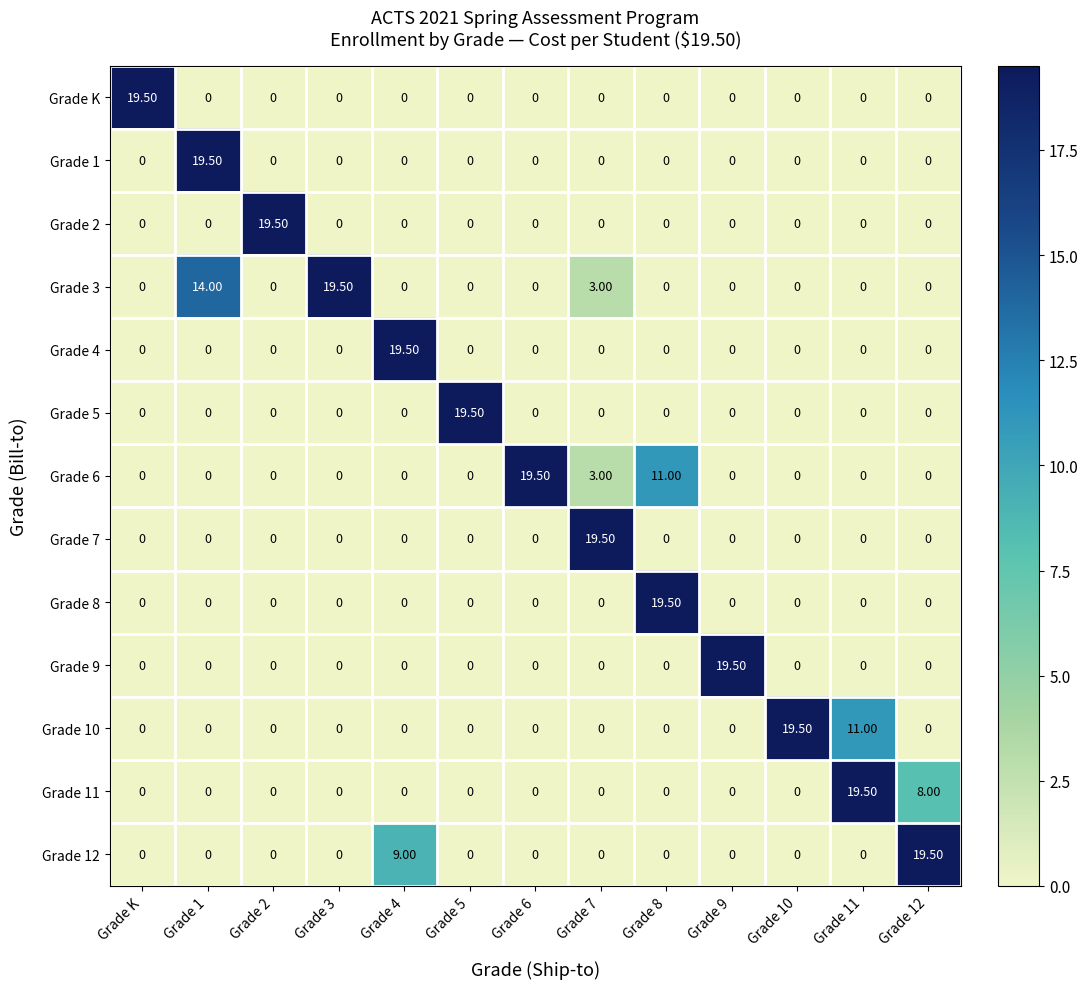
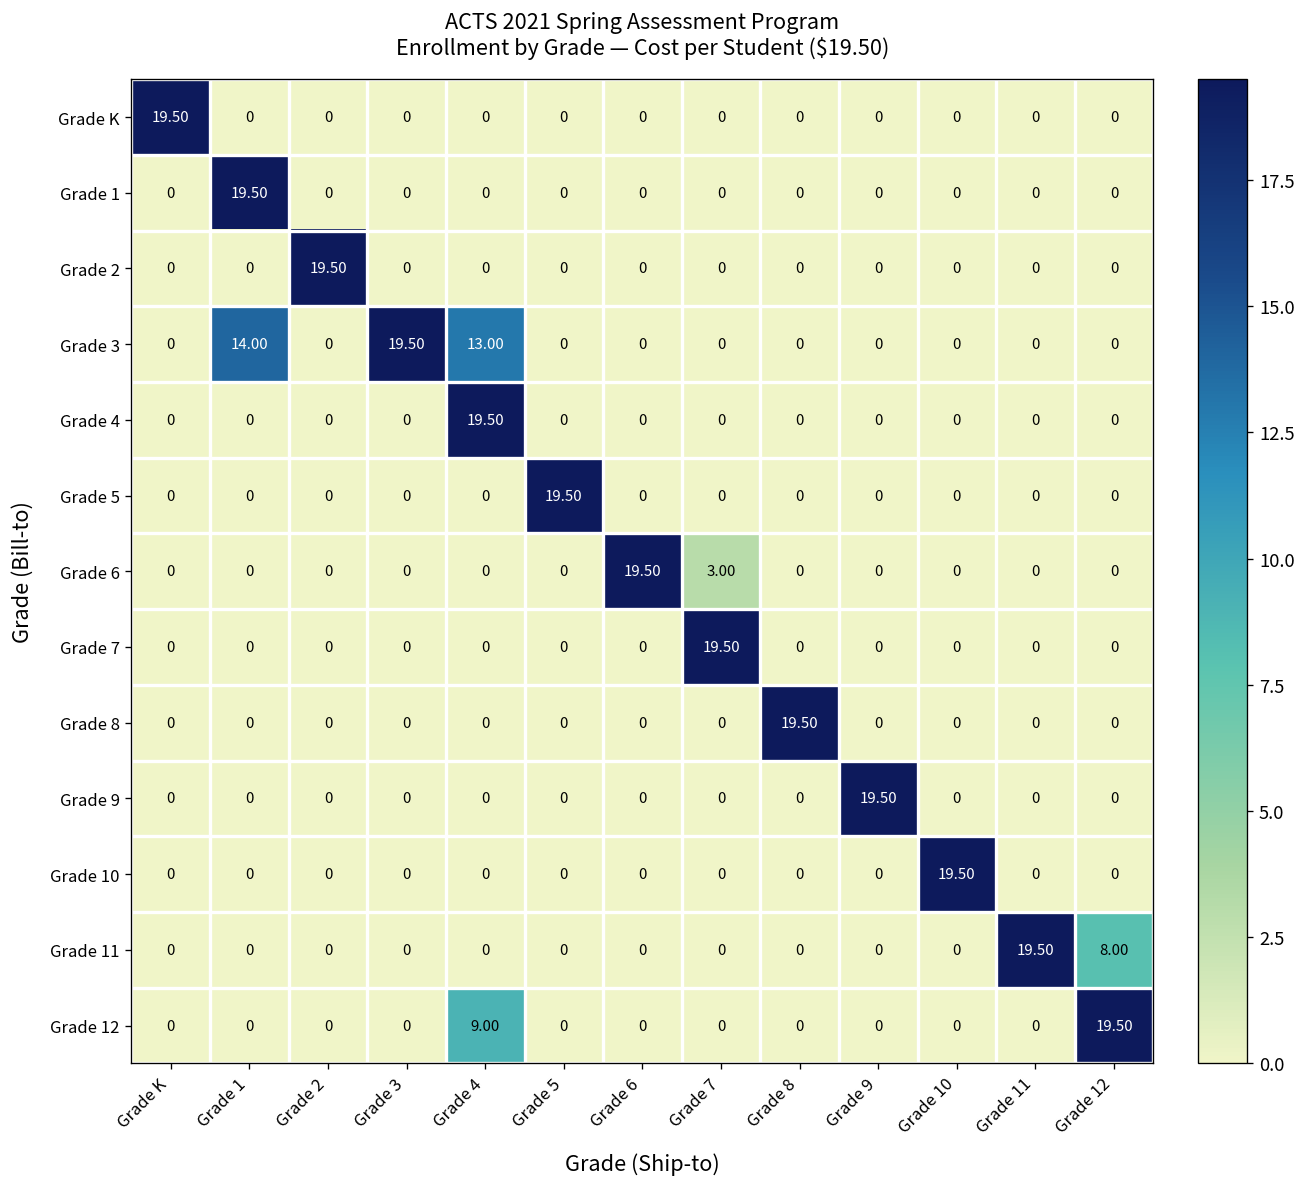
  {
    "Grade K": {
      "Grade K": 19.50,
      "Grade 1": 0,
      "Grade 2": 0,
      "Grade 3": 0,
      "Grade 4": 0,
      "Grade 5": 0,
      "Grade 6": 0,
      "Grade 7": 0,
      "Grade 8": 0,
      "Grade 9": 0,
      "Grade 10": 0,
      "Grade 11": 0,
      "Grade 12": 0
    },
    "Grade 1": {
      "Grade K": 0,
      "Grade 1": 19.50,
      "Grade 2": 0,
      "Grade 3": 0,
      "Grade 4": 0,
      "Grade 5": 0,
      "Grade 6": 0,
      "Grade 7": 0,
      "Grade 8": 0,
      "Grade 9": 0,
      "Grade 10": 0,
      "Grade 11": 0,
      "Grade 12": 0
    },
    "Grade 2": {
      "Grade K": 0,
      "Grade 1": 0,
      "Grade 2": 19.50,
      "Grade 3": 0,
      "Grade 4": 0,
      "Grade 5": 0,
      "Grade 6": 0,
      "Grade 7": 0,
      "Grade 8": 0,
      "Grade 9": 0,
      "Grade 10": 0,
      "Grade 11": 0,
      "Grade 12": 0
    },
    "Grade 3": {
      "Grade K": 0,
      "Grade 1": 14.00,
      "Grade 2": 0,
      "Grade 3": 19.50,
-     "Grade 4": 0,
+     "Grade 4": 13.00,
      "Grade 5": 0,
      "Grade 6": 0,
-     "Grade 7": 3.00,
+     "Grade 7": 0,
      "Grade 8": 0,
      "Grade 9": 0,
      "Grade 10": 0,
      "Grade 11": 0,
      "Grade 12": 0
    },
    "Grade 4": {
      "Grade K": 0,
      "Grade 1": 0,
      "Grade 2": 0,
      "Grade 3": 0,
      "Grade 4": 19.50,
      "Grade 5": 0,
      "Grade 6": 0,
      "Grade 7": 0,
      "Grade 8": 0,
      "Grade 9": 0,
      "Grade 10": 0,
      "Grade 11": 0,
      "Grade 12": 0
    },
    "Grade 5": {
      "Grade K": 0,
      "Grade 1": 0,
      "Grade 2": 0,
      "Grade 3": 0,
      "Grade 4": 0,
      "Grade 5": 19.50,
      "Grade 6": 0,
      "Grade 7": 0,
      "Grade 8": 0,
      "Grade 9": 0,
      "Grade 10": 0,
      "Grade 11": 0,
      "Grade 12": 0
    },
    "Grade 6": {
      "Grade K": 0,
      "Grade 1": 0,
      "Grade 2": 0,
      "Grade 3": 0,
      "Grade 4": 0,
      "Grade 5": 0,
      "Grade 6": 19.50,
      "Grade 7": 3.00,
-     "Grade 8": 11.00,
+     "Grade 8": 0,
      "Grade 9": 0,
      "Grade 10": 0,
      "Grade 11": 0,
      "Grade 12": 0
    },
    "Grade 7": {
      "Grade K": 0,
      "Grade 1": 0,
      "Grade 2": 0,
      "Grade 3": 0,
      "Grade 4": 0,
      "Grade 5": 0,
      "Grade 6": 0,
      "Grade 7": 19.50,
      "Grade 8": 0,
      "Grade 9": 0,
      "Grade 10": 0,
      "Grade 11": 0,
      "Grade 12": 0
    },
    "Grade 8": {
      "Grade K": 0,
      "Grade 1": 0,
      "Grade 2": 0,
      "Grade 3": 0,
      "Grade 4": 0,
      "Grade 5": 0,
      "Grade 6": 0,
      "Grade 7": 0,
      "Grade 8": 19.50,
      "Grade 9": 0,
      "Grade 10": 0,
      "Grade 11": 0,
      "Grade 12": 0
    },
    "Grade 9": {
      "Grade K": 0,
      "Grade 1": 0,
      "Grade 2": 0,
      "Grade 3": 0,
      "Grade 4": 0,
      "Grade 5": 0,
      "Grade 6": 0,
      "Grade 7": 0,
      "Grade 8": 0,
      "Grade 9": 19.50,
      "Grade 10": 0,
      "Grade 11": 0,
      "Grade 12": 0
    },
    "Grade 10": {
      "Grade K": 0,
      "Grade 1": 0,
      "Grade 2": 0,
      "Grade 3": 0,
      "Grade 4": 0,
      "Grade 5": 0,
      "Grade 6": 0,
      "Grade 7": 0,
      "Grade 8": 0,
      "Grade 9": 0,
      "Grade 10": 19.50,
-     "Grade 11": 11.00,
+     "Grade 11": 0,
      "Grade 12": 0
    },
    "Grade 11": {
      "Grade K": 0,
      "Grade 1": 0,
      "Grade 2": 0,
      "Grade 3": 0,
      "Grade 4": 0,
      "Grade 5": 0,
      "Grade 6": 0,
      "Grade 7": 0,
      "Grade 8": 0,
      "Grade 9": 0,
      "Grade 10": 0,
      "Grade 11": 19.50,
      "Grade 12": 8.00
    },
    "Grade 12": {
      "Grade K": 0,
      "Grade 1": 0,
      "Grade 2": 0,
      "Grade 3": 0,
      "Grade 4": 9.00,
      "Grade 5": 0,
      "Grade 6": 0,
      "Grade 7": 0,
      "Grade 8": 0,
      "Grade 9": 0,
      "Grade 10": 0,
      "Grade 11": 0,
      "Grade 12": 19.50
    }
  }
